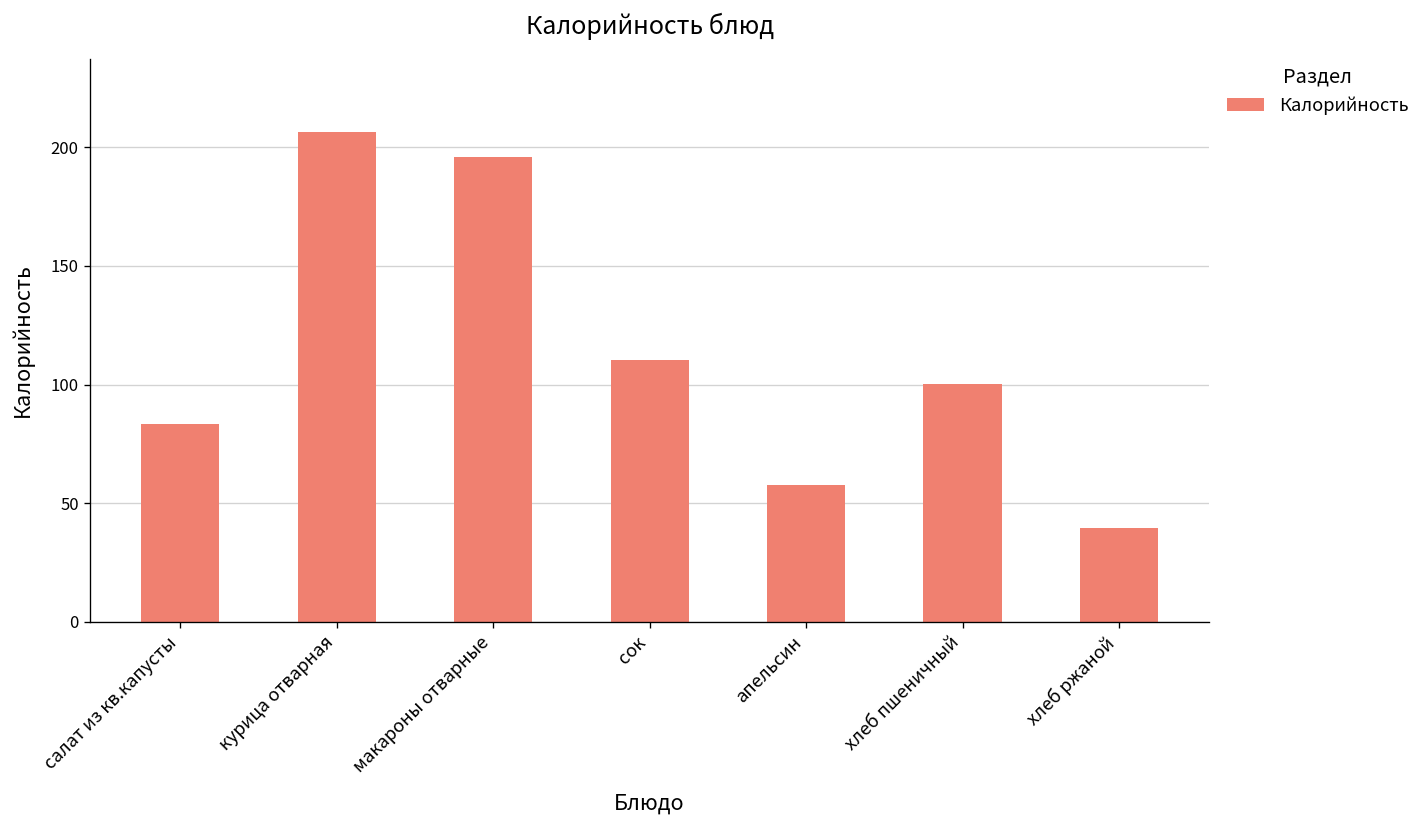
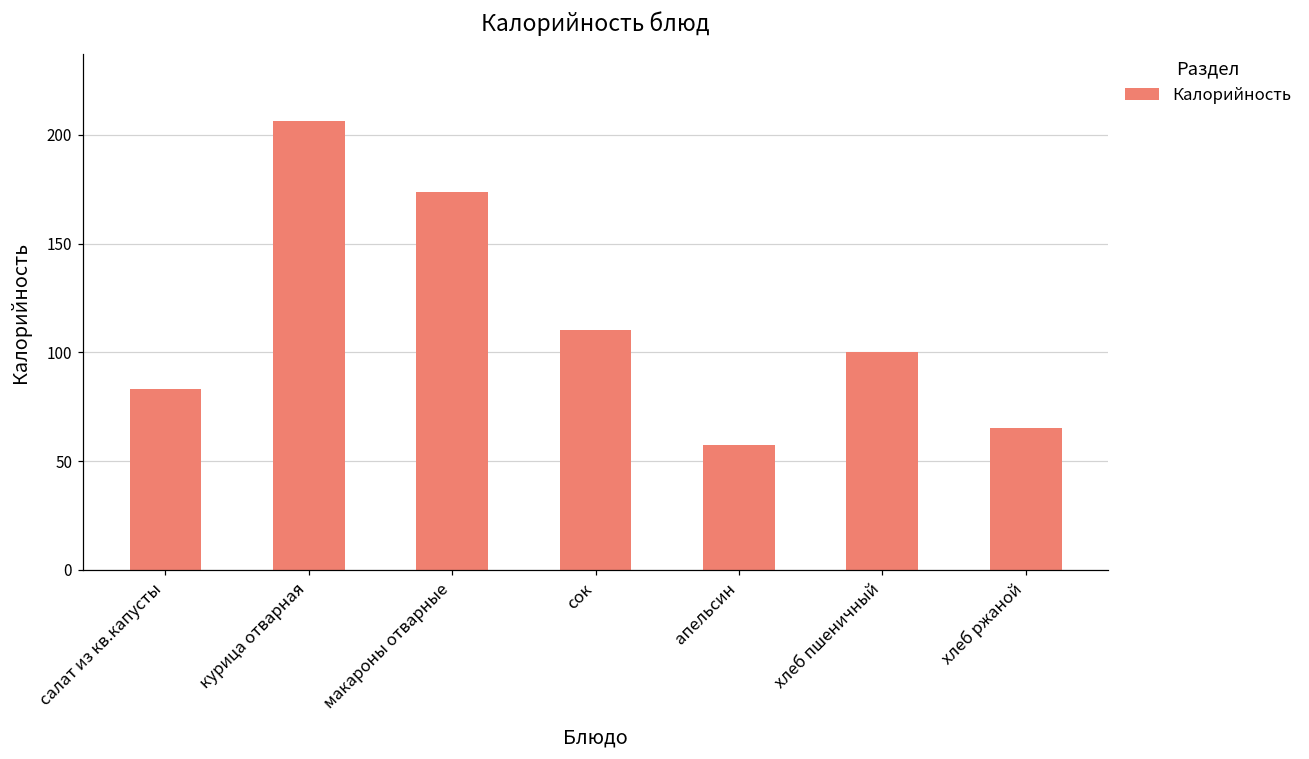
  {
    "салат из кв.капусты": 83,
    "курица отварная": 206,
-   "макароны отварные": 196,
+   "макароны отварные": 174,
    "сок": 110,
    "апельсин": 58,
    "хлеб пшеничный": 100,
-   "хлеб ржаной": 40
+   "хлеб ржаной": 65
  }
